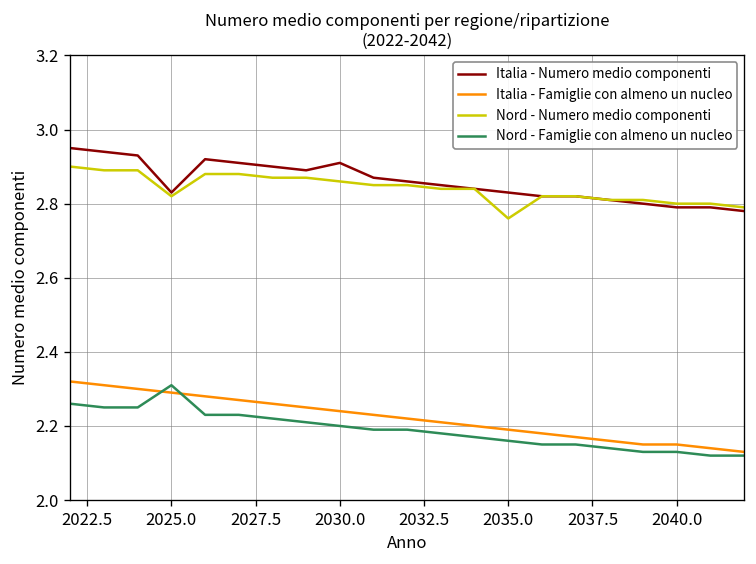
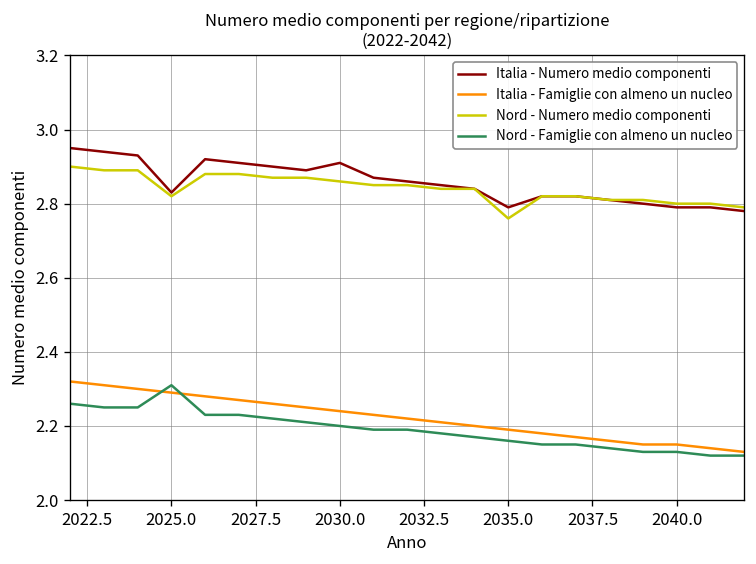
  {
    "Italia - Numero medio componenti": {
      "2025.0": 2.83,
      "2030.0": 2.91,
-     "2035.0": 2.83,
+     "2035.0": 2.79,
      "2040.0": 2.79
    },
    "Italia - Famiglie con almeno un nucleo": {
      "2025.0": 2.29,
      "2030.0": 2.24,
      "2035.0": 2.19,
      "2040.0": 2.15
    },
    "Nord - Numero medio componenti": {
      "2025.0": 2.82,
      "2030.0": 2.86,
      "2035.0": 2.76,
      "2040.0": 2.80
    },
    "Nord - Famiglie con almeno un nucleo": {
      "2025.0": 2.31,
      "2030.0": 2.20,
      "2035.0": 2.16,
      "2040.0": 2.13
    }
  }
